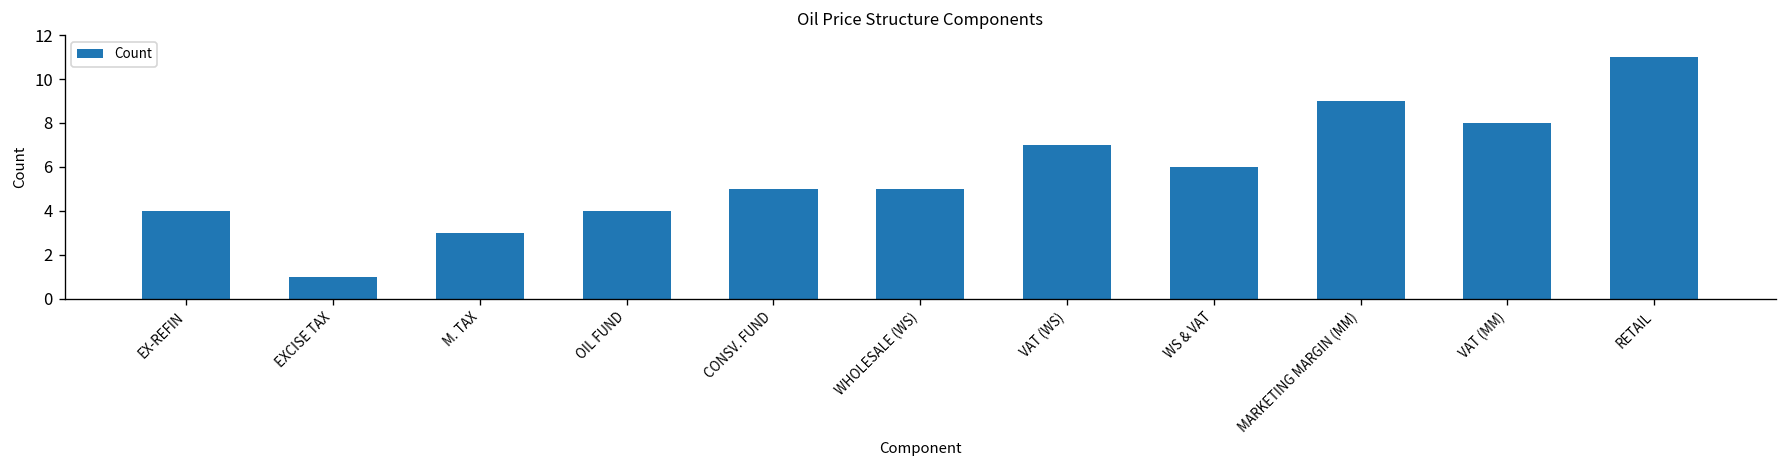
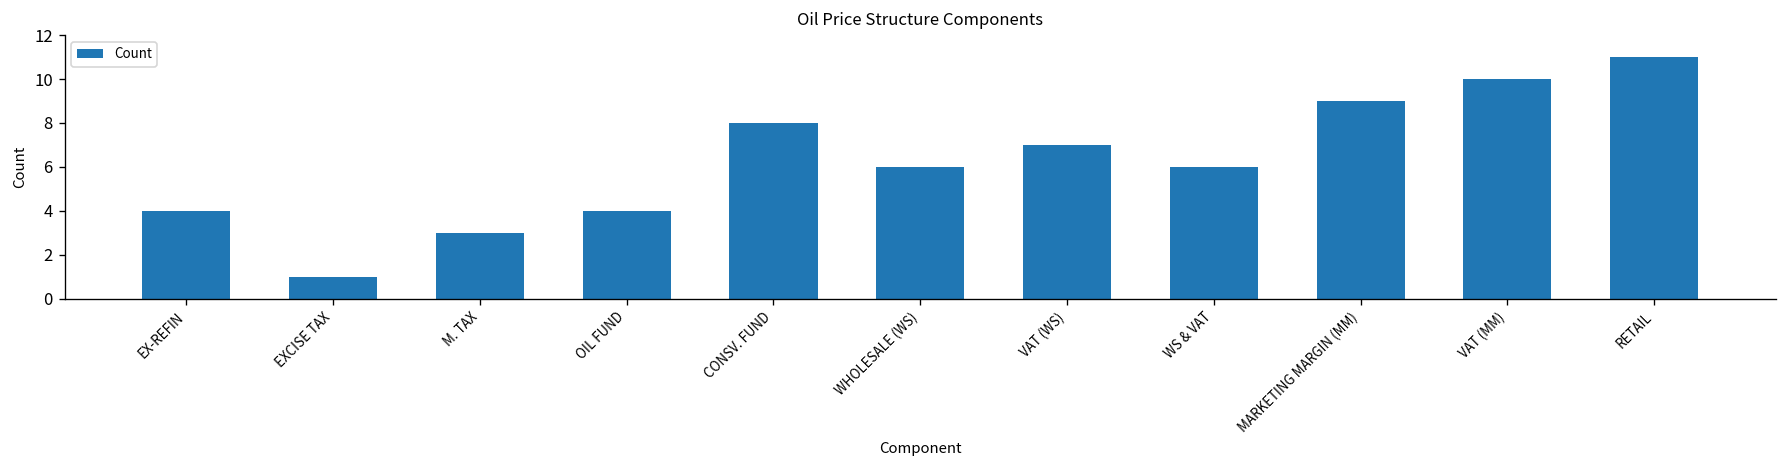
  {
    "EX-REFIN": 4,
    "EXCISE TAX": 1,
    "M. TAX": 3,
    "OIL FUND": 4,
-   "CONSV. FUND": 5,
-   "WHOLESALE (WS)": 5,
+   "CONSV. FUND": 8,
+   "WHOLESALE (WS)": 6,
    "VAT (WS)": 7,
    "WS & VAT": 6,
    "MARKETING MARGIN (MM)": 9,
-   "VAT (MM)": 8,
+   "VAT (MM)": 10,
    "RETAIL": 11
  }
